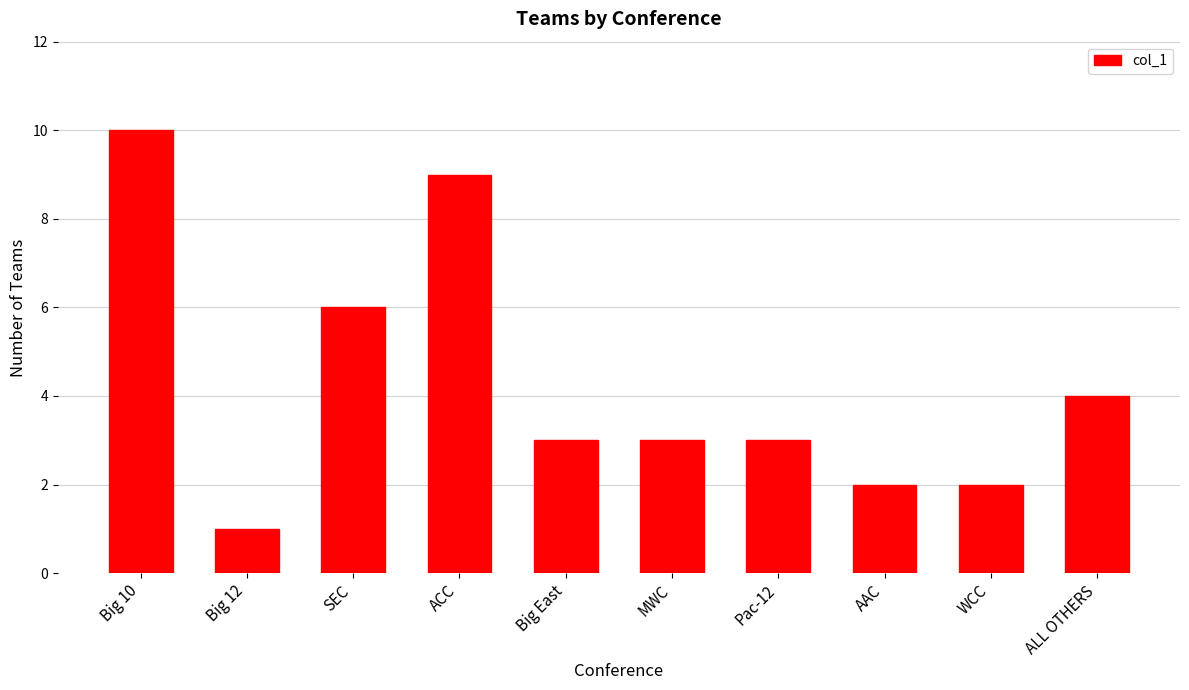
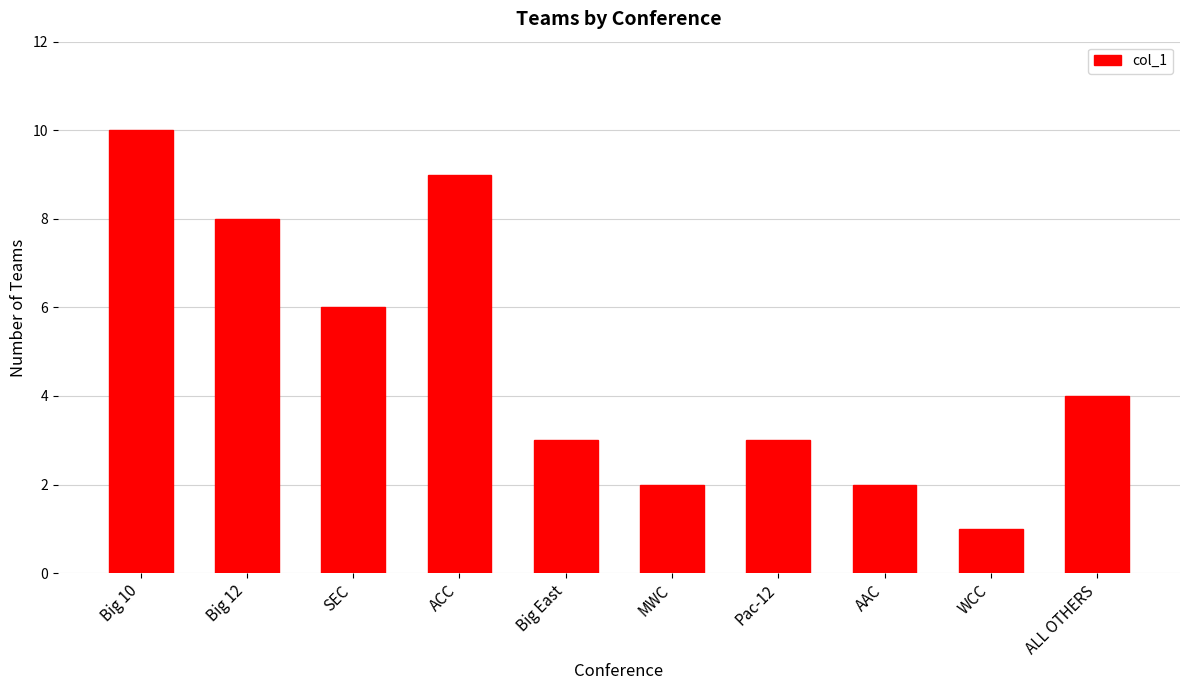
  {
    "Big 10": 10,
-   "Big 12": 1,
+   "Big 12": 8,
    "SEC": 6,
    "ACC": 9,
    "Big East": 3,
-   "MWC": 3,
+   "MWC": 2,
    "Pac-12": 3,
    "AAC": 2,
-   "WCC": 2,
+   "WCC": 1,
    "ALL OTHERS": 4
  }
